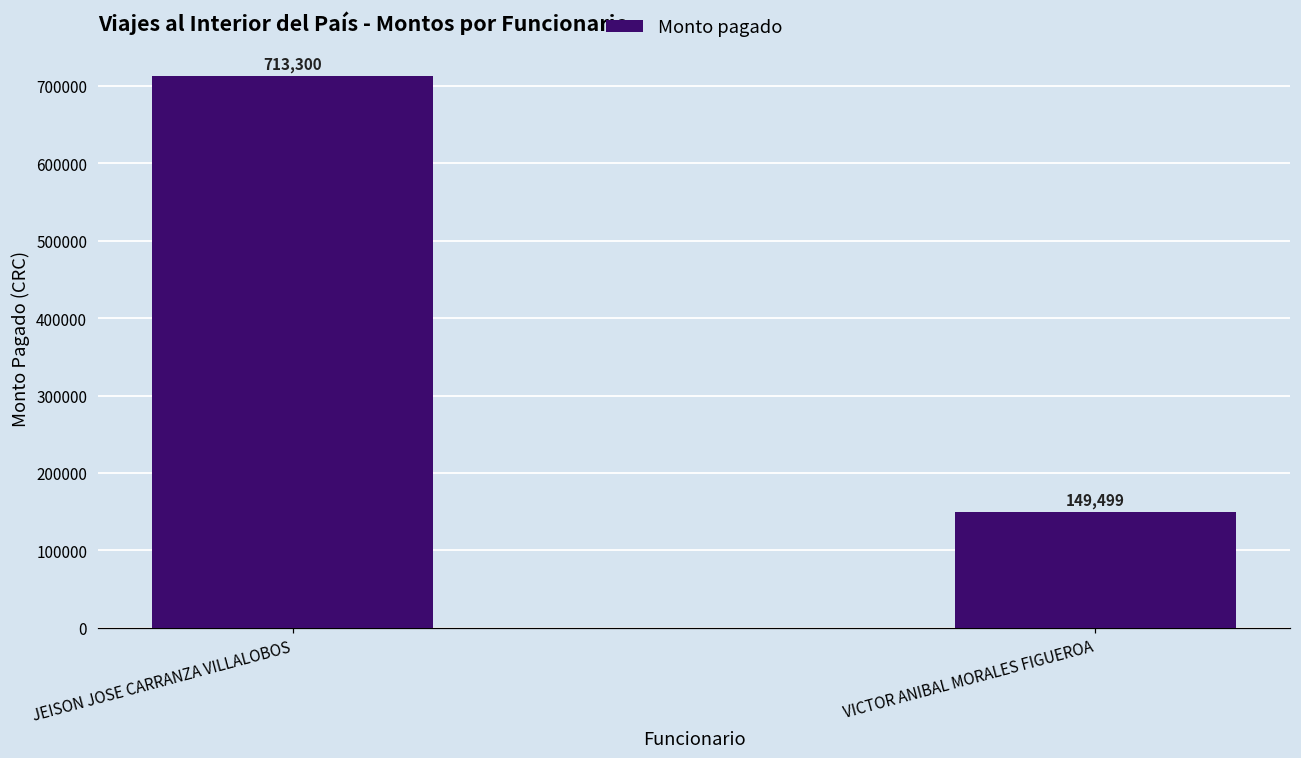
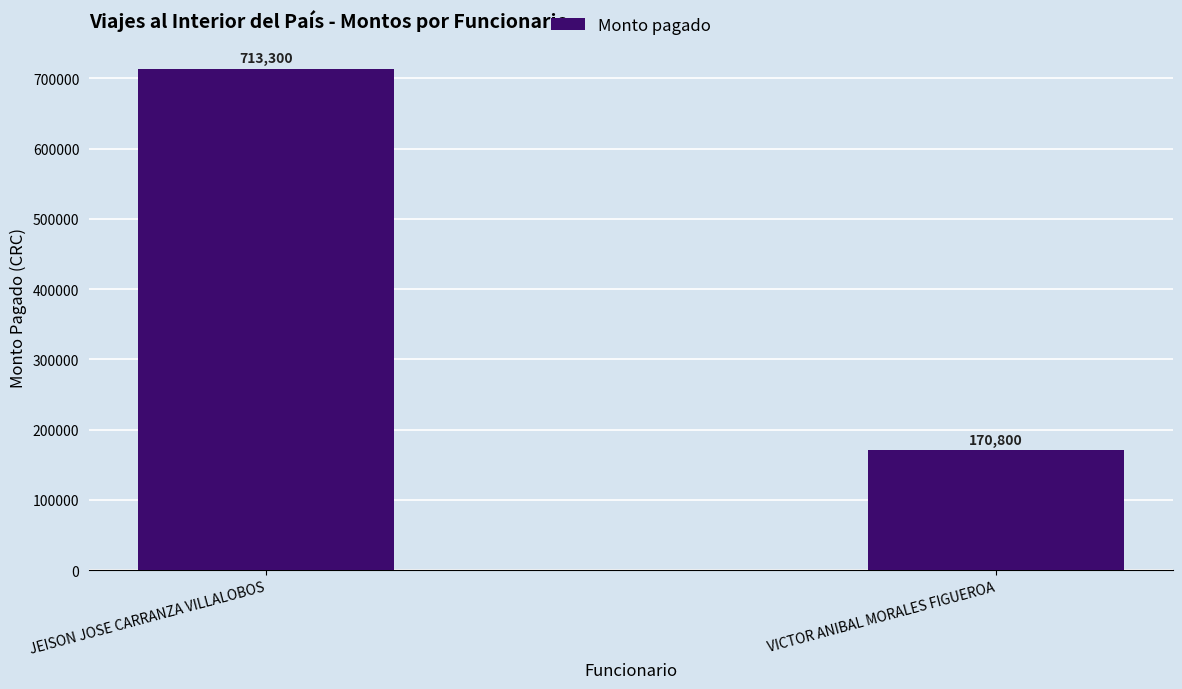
  {
    "JEISON JOSE CARRANZA VILLALOBOS": "713,300",
-   "VICTOR ANIBAL MORALES FIGUEROA": "149,499"
+   "VICTOR ANIBAL MORALES FIGUEROA": "170,800"
  }
